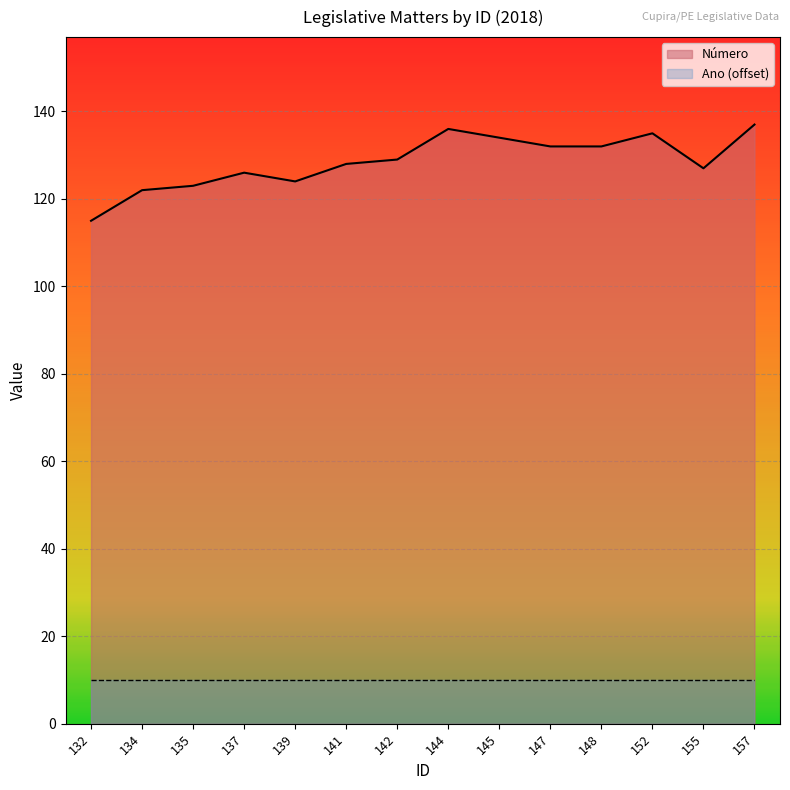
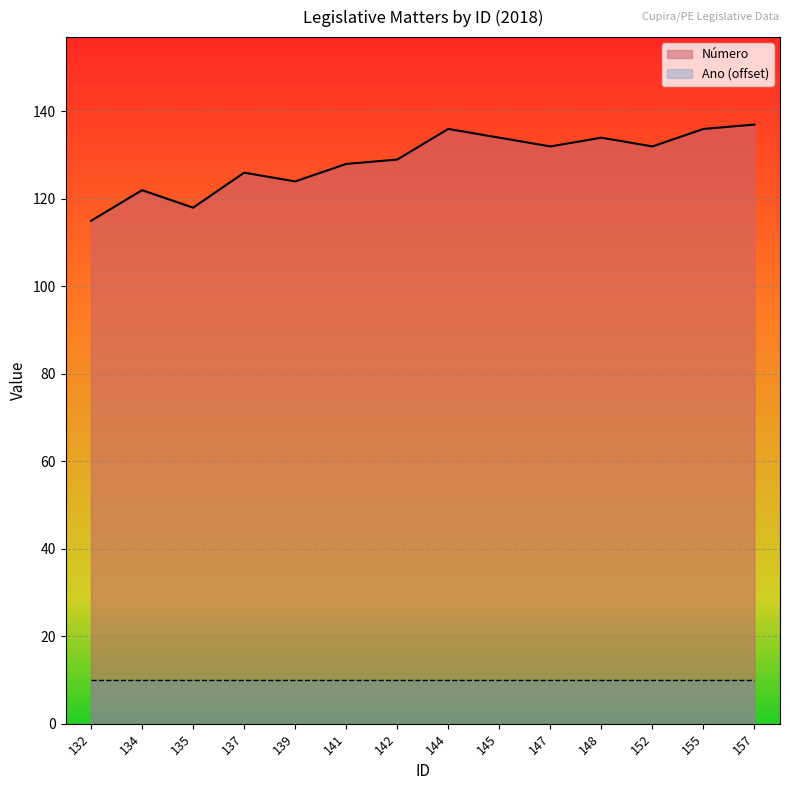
  {
    "Número": {
      "132": 115,
      "134": 122,
-     "135": 123,
+     "135": 118,
      "137": 126,
      "139": 124,
      "141": 128,
      "142": 129,
      "144": 136,
      "145": 134,
      "147": 132,
-     "148": 132,
-     "152": 135,
-     "155": 127,
+     "148": 134,
+     "152": 132,
+     "155": 136,
      "157": 137
    },
    "Ano (offset)": {
      "132": 10,
      "134": 10,
      "135": 10,
      "137": 10,
      "139": 10,
      "141": 10,
      "142": 10,
      "144": 10,
      "145": 10,
      "147": 10,
      "148": 10,
      "152": 10,
      "155": 10,
      "157": 10
    }
  }
